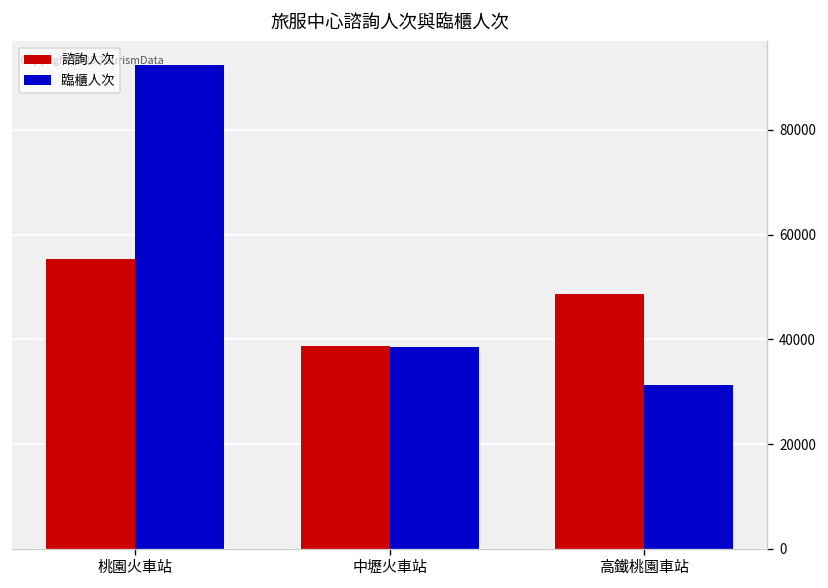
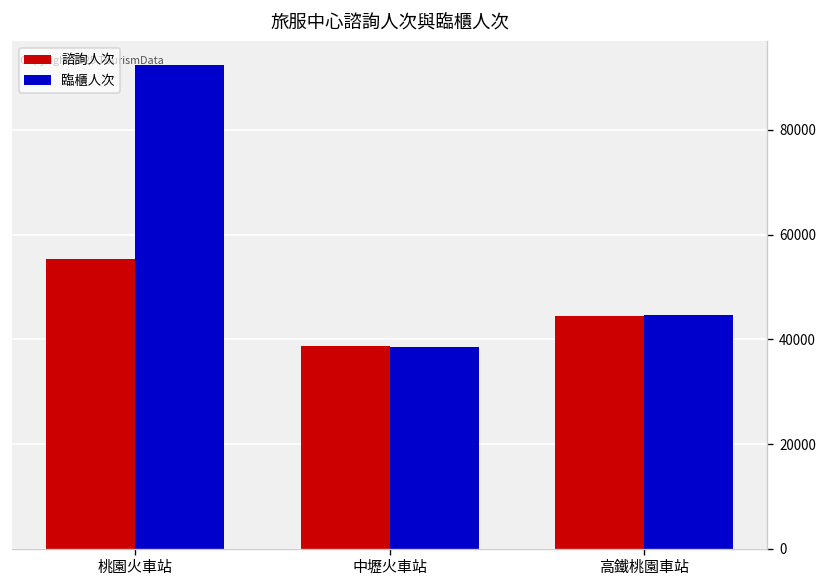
  {
    "諮詢人次": {
      "桃園火車站": 55000,
      "中壢火車站": 39000,
-     "高鐵桃園車站": 49000
+     "高鐵桃園車站": 44000
    },
    "臨櫃人次": {
      "中壢火車站": 39000,
-     "高鐵桃園車站": 31000
+     "高鐵桃園車站": 45000
    }
  }
